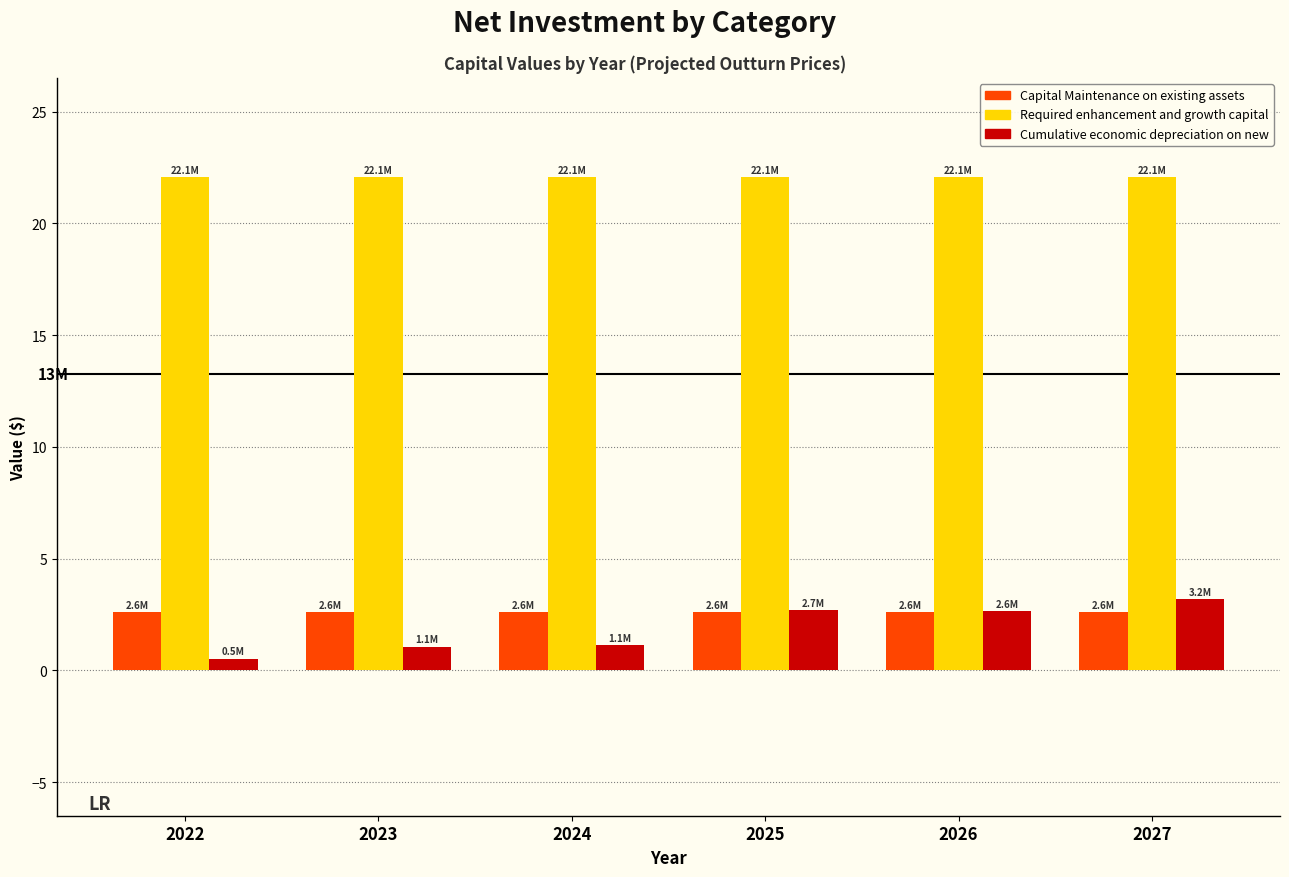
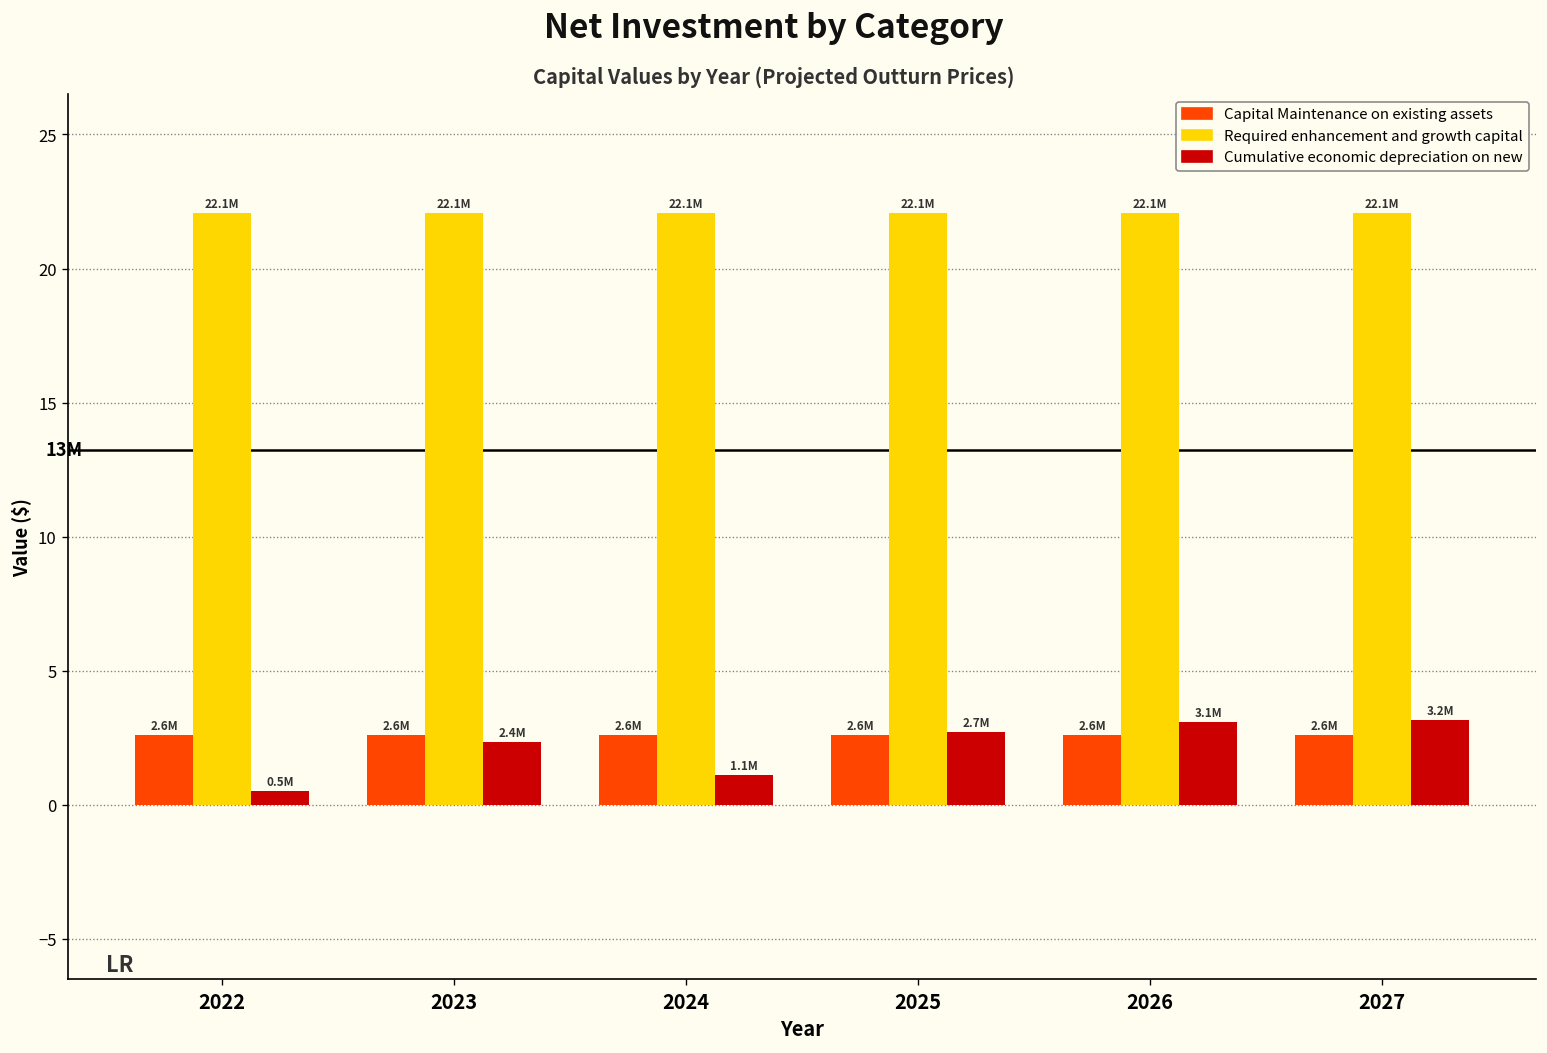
  {
    "Capital Maintenance on existing assets": {
      "2022": "2.6M",
      "2023": "2.6M",
      "2024": "2.6M",
      "2025": "2.6M",
      "2026": "2.6M",
      "2027": "2.6M"
    },
    "Required enhancement and growth capital": {
      "2022": "22.1M",
      "2023": "22.1M",
      "2024": "22.1M",
      "2025": "22.1M",
      "2026": "22.1M",
      "2027": "22.1M"
    },
    "Cumulative economic depreciation on new": {
      "2022": "0.5M",
-     "2023": "1.1M",
+     "2023": "2.4M",
      "2024": "1.1M",
      "2025": "2.7M",
-     "2026": "2.6M",
+     "2026": "3.1M",
      "2027": "3.2M"
    }
  }
